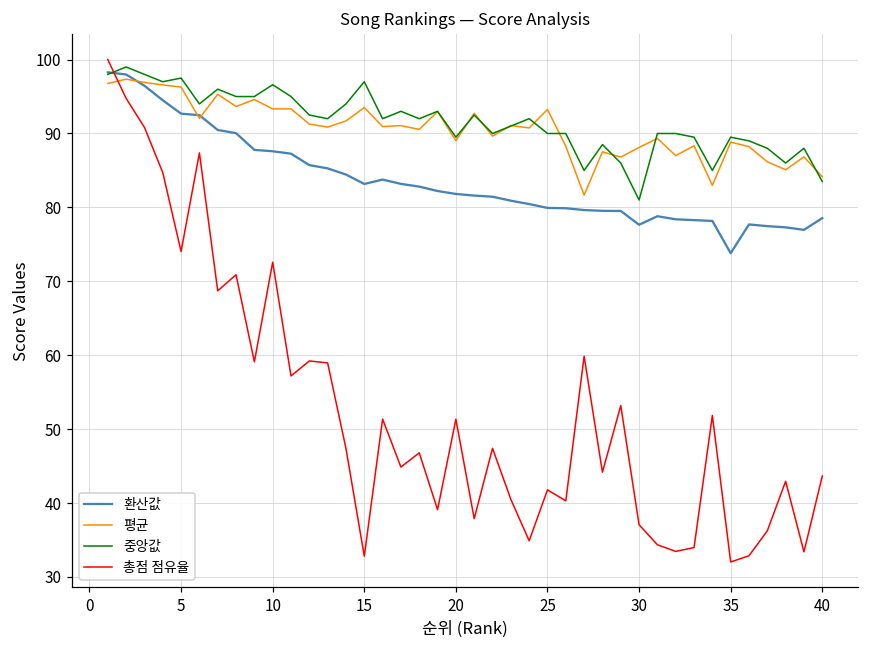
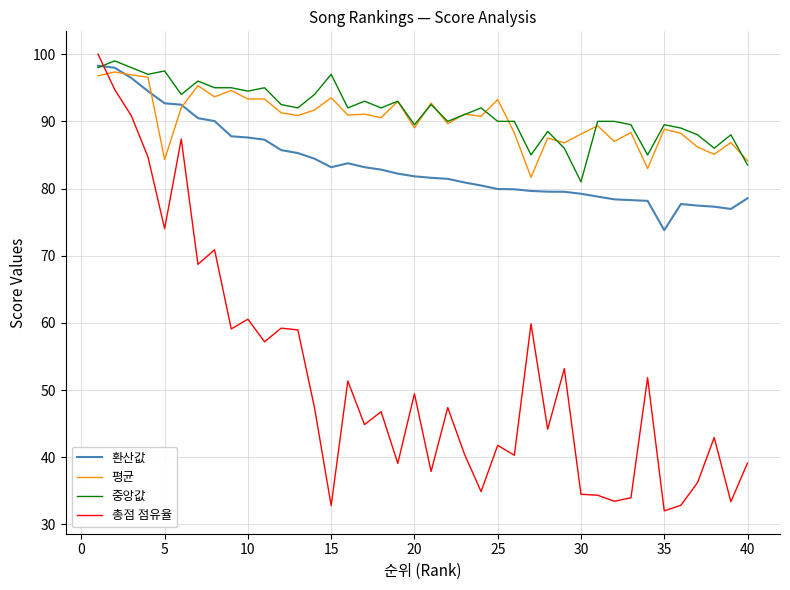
  {
    "환산값": {
      "5": 93,
      "10": 88,
      "15": 83,
      "20": 82,
      "25": 80,
-     "30": 78,
+     "30": 79,
      "35": 74,
      "40": 79
    },
    "평균": {
-     "5": 96,
+     "5": 84,
      "10": 93,
      "15": 94,
      "20": 89,
      "25": 93,
      "30": 88,
      "35": 89,
      "40": 84
    },
    "중앙값": {
      "5": 98,
-     "10": 97,
+     "10": 95,
      "15": 97,
      "20": 90,
      "25": 90,
      "30": 81,
      "35": 90,
      "40": 84
    },
    "총점 점유율": {
      "5": 74,
-     "10": 73,
+     "10": 61,
      "15": 33,
-     "20": 51,
+     "20": 49,
      "25": 42,
-     "30": 37,
+     "30": 34,
      "35": 32,
-     "40": 44
+     "40": 39
    }
  }
